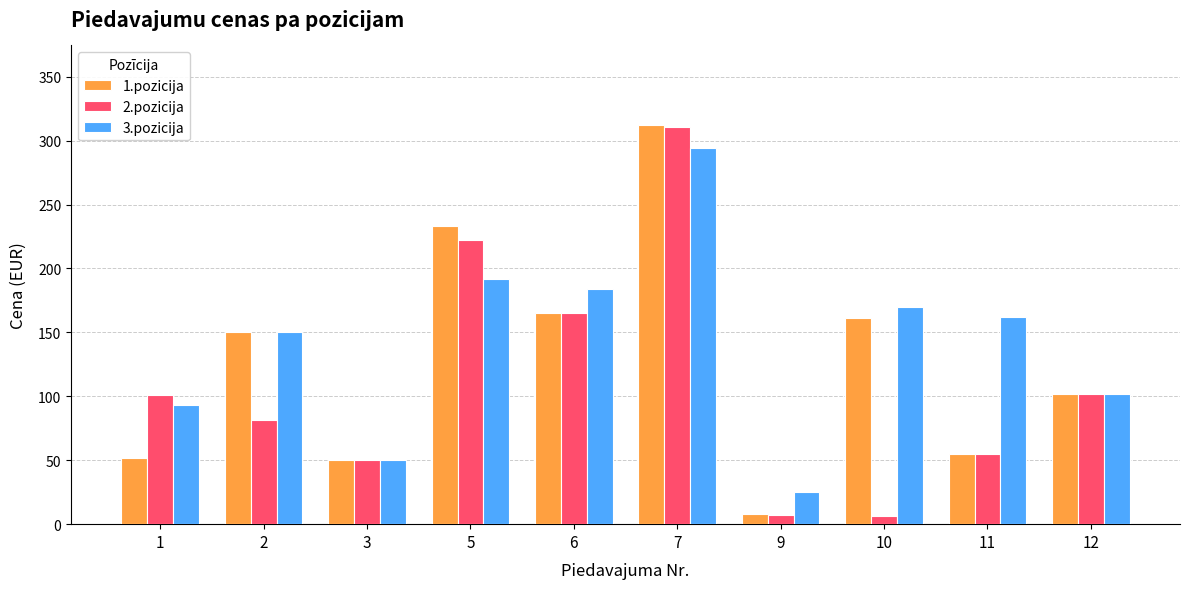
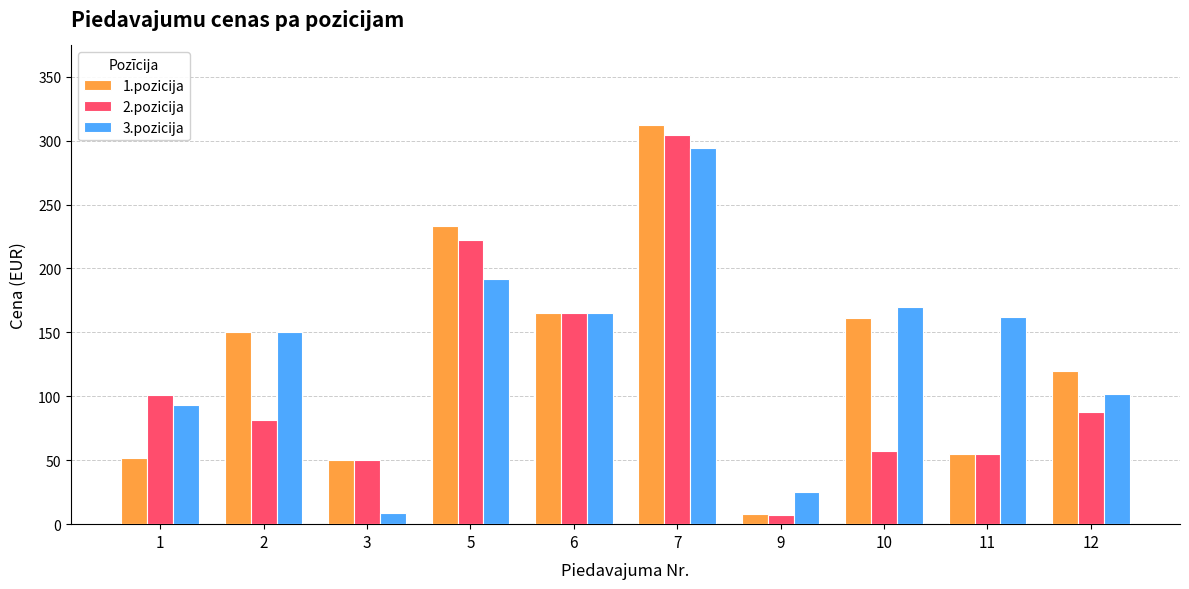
  {
    "1.pozicija": {
      "1": 52,
      "2": 150,
      "3": 50,
      "5": 233,
      "6": 165,
      "7": 312,
      "9": 8,
      "10": 161,
      "11": 55,
-     "12": 102
+     "12": 120
    },
    "2.pozicija": {
      "1": 101,
      "2": 82,
      "3": 50,
      "5": 222,
      "6": 165,
-     "7": 310,
+     "7": 304,
      "9": 7,
-     "10": 6,
+     "10": 57,
      "11": 55,
-     "12": 102
+     "12": 88
    },
    "3.pozicija": {
      "1": 93,
      "2": 150,
-     "3": 50,
+     "3": 9,
      "5": 192,
-     "6": 184,
+     "6": 165,
      "7": 294,
      "9": 25,
      "10": 170,
      "11": 162,
      "12": 102
    }
  }
